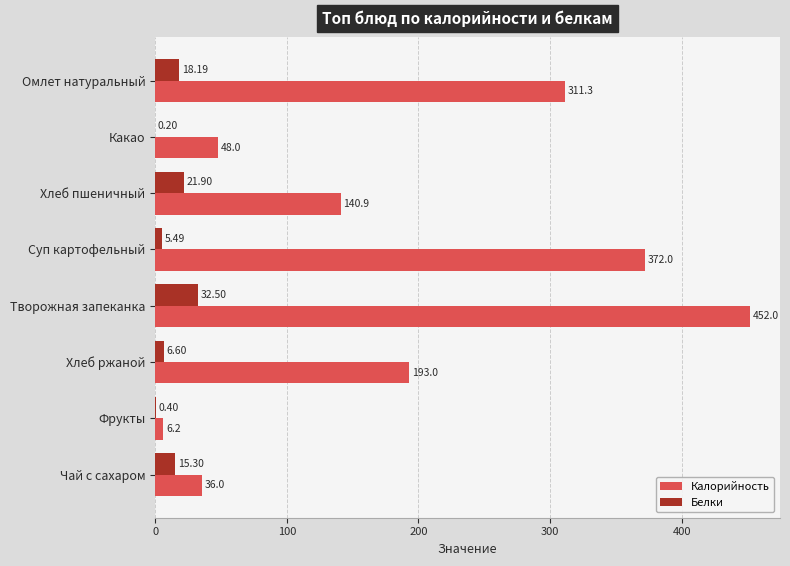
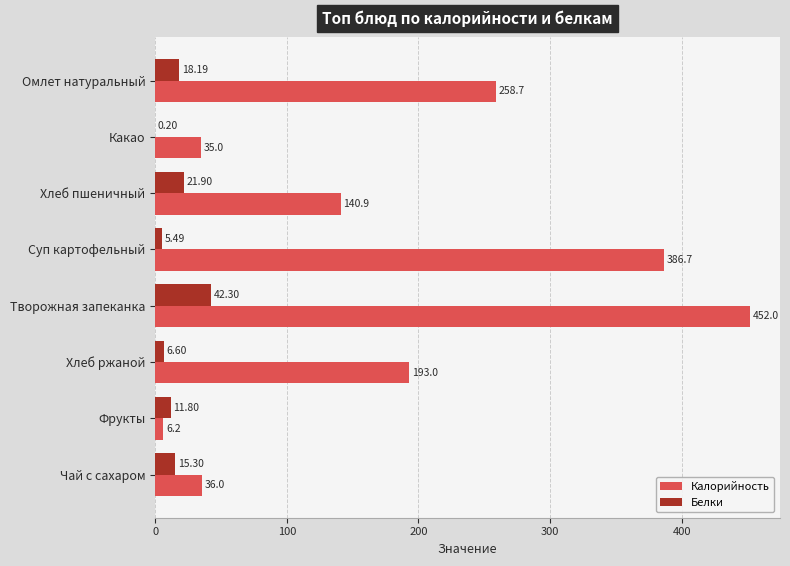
  {
    "Калорийность": {
-     "Омлет натуральный": 311.3,
-     "Какао": 48.0,
+     "Омлет натуральный": 258.7,
+     "Какао": 35.0,
      "Хлеб пшеничный": 140.9,
-     "Суп картофельный": 372.0,
+     "Суп картофельный": 386.7,
      "Творожная запеканка": 452.0,
      "Хлеб ржаной": 193.0,
      "Фрукты": 6.2,
      "Чай с сахаром": 36.0
    },
    "Белки": {
      "Омлет натуральный": 18.19,
      "Какао": 0.20,
      "Хлеб пшеничный": 21.90,
      "Суп картофельный": 5.49,
-     "Творожная запеканка": 32.50,
+     "Творожная запеканка": 42.30,
      "Хлеб ржаной": 6.60,
-     "Фрукты": 0.40,
+     "Фрукты": 11.80,
      "Чай с сахаром": 15.30
    }
  }
